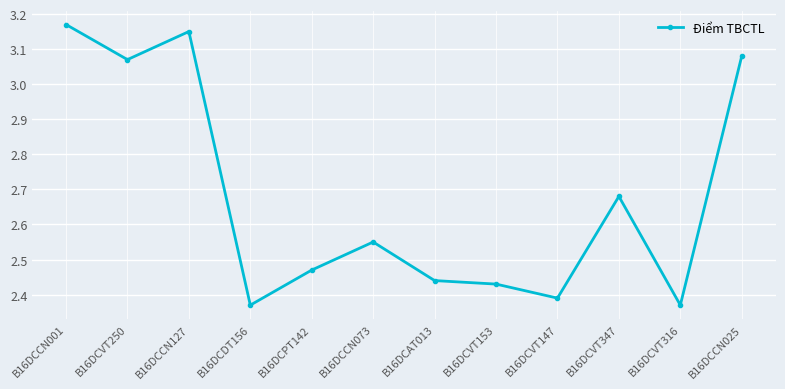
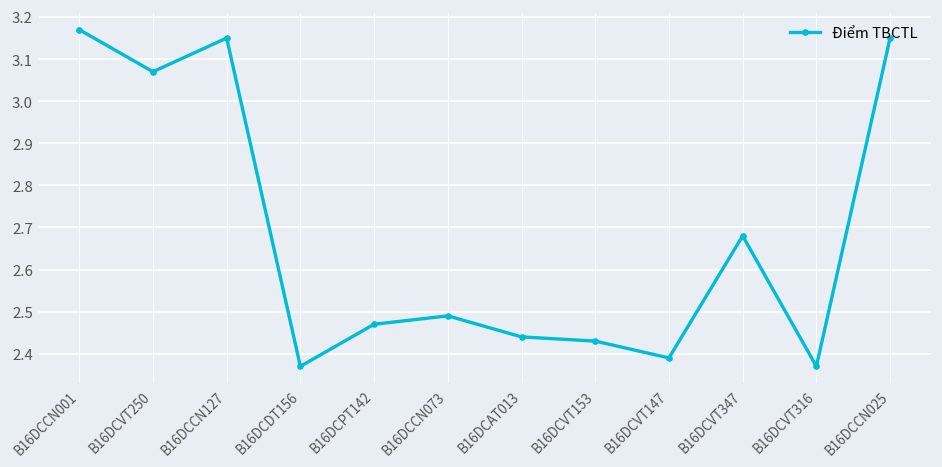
  {
    "B16DCCN001": 3.17,
    "B16DCVT250": 3.07,
    "B16DCCN127": 3.15,
    "B16DCDT156": 2.37,
    "B16DCPT142": 2.47,
-   "B16DCCN073": 2.55,
+   "B16DCCN073": 2.49,
    "B16DCAT013": 2.44,
    "B16DCVT153": 2.43,
    "B16DCVT147": 2.39,
    "B16DCVT347": 2.68,
    "B16DCVT316": 2.37,
-   "B16DCCN025": 3.08
+   "B16DCCN025": 3.15
  }
